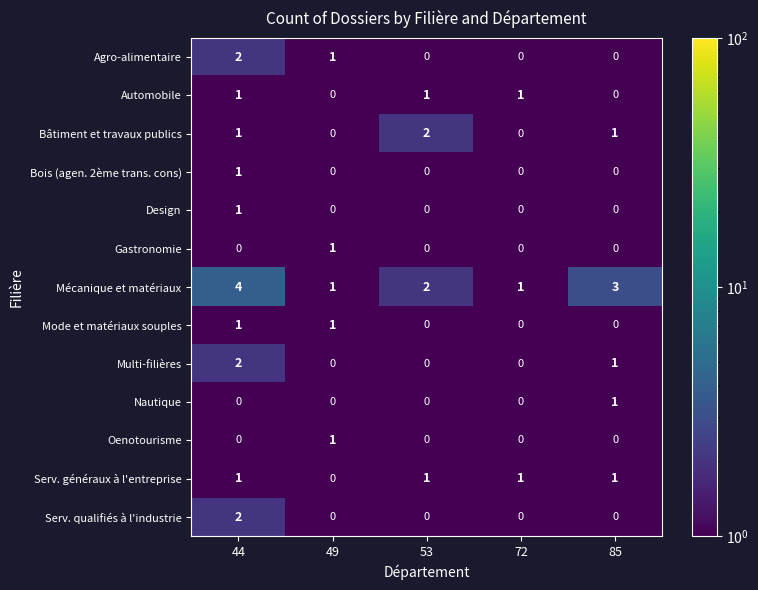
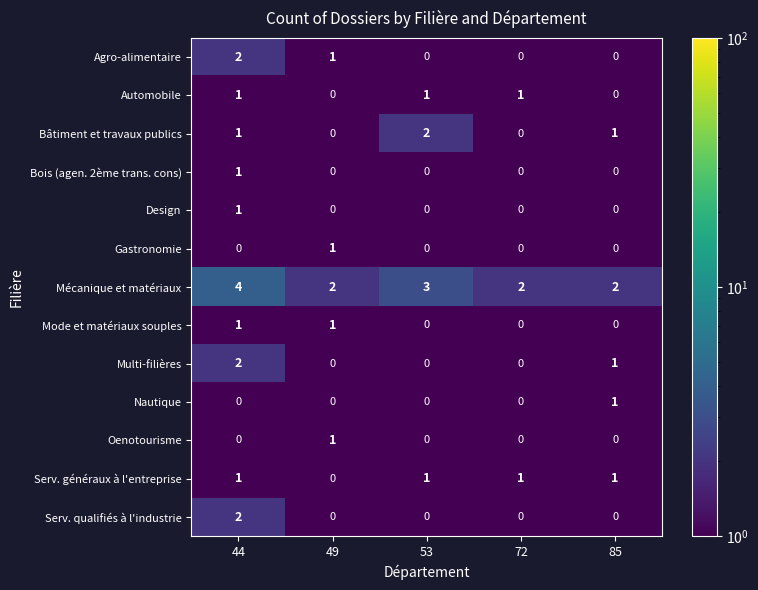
  {
    "Agro-alimentaire": {
      "44": 2,
      "49": 1,
      "53": 0,
      "72": 0,
      "85": 0
    },
    "Automobile": {
      "44": 1,
      "49": 0,
      "53": 1,
      "72": 1,
      "85": 0
    },
    "Bâtiment et travaux publics": {
      "44": 1,
      "49": 0,
      "53": 2,
      "72": 0,
      "85": 1
    },
    "Bois (agen. 2ème trans. cons)": {
      "44": 1,
      "49": 0,
      "53": 0,
      "72": 0,
      "85": 0
    },
    "Design": {
      "44": 1,
      "49": 0,
      "53": 0,
      "72": 0,
      "85": 0
    },
    "Gastronomie": {
      "44": 0,
      "49": 1,
      "53": 0,
      "72": 0,
      "85": 0
    },
    "Mécanique et matériaux": {
      "44": 4,
-     "49": 1,
-     "53": 2,
-     "72": 1,
-     "85": 3
+     "49": 2,
+     "53": 3,
+     "72": 2,
+     "85": 2
    },
    "Mode et matériaux souples": {
      "44": 1,
      "49": 1,
      "53": 0,
      "72": 0,
      "85": 0
    },
    "Multi-filières": {
      "44": 2,
      "49": 0,
      "53": 0,
      "72": 0,
      "85": 1
    },
    "Nautique": {
      "44": 0,
      "49": 0,
      "53": 0,
      "72": 0,
      "85": 1
    },
    "Oenotourisme": {
      "44": 0,
      "49": 1,
      "53": 0,
      "72": 0,
      "85": 0
    },
    "Serv. généraux à l'entreprise": {
      "44": 1,
      "49": 0,
      "53": 1,
      "72": 1,
      "85": 1
    },
    "Serv. qualifiés à l'industrie": {
      "44": 2,
      "49": 0,
      "53": 0,
      "72": 0,
      "85": 0
    }
  }
